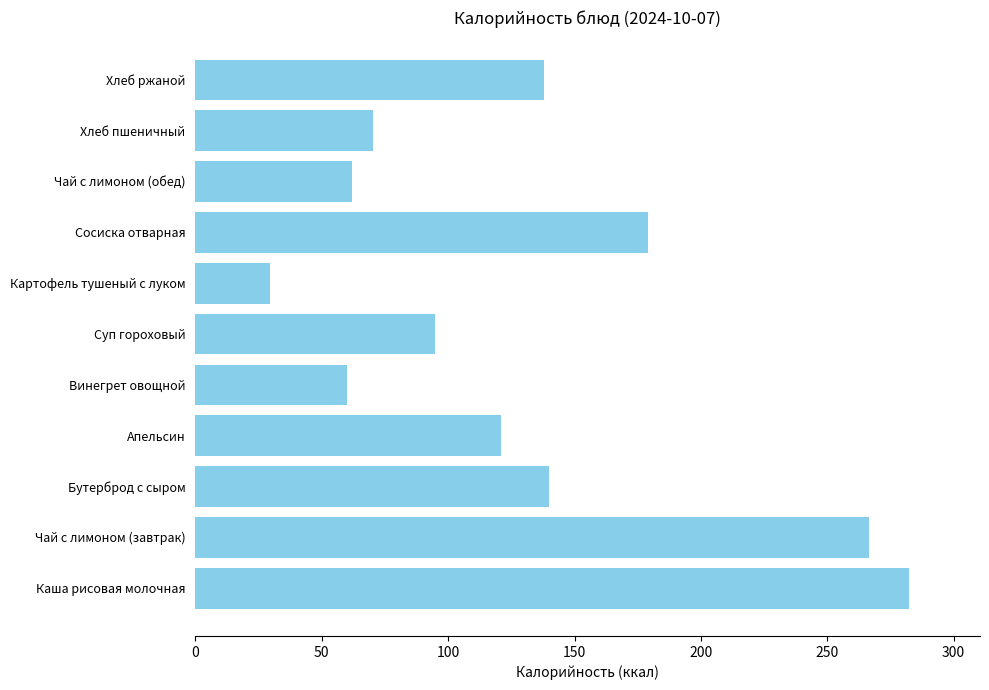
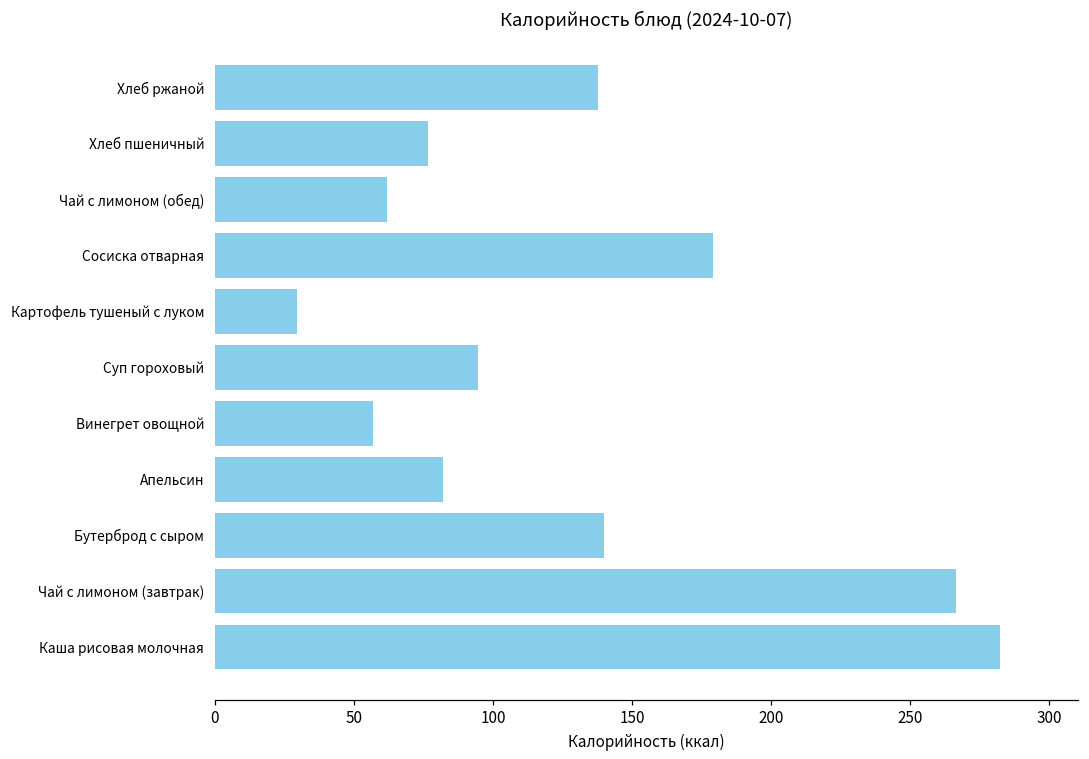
  {
    "Хлеб ржаной": 138,
-   "Хлеб пшеничный": 70,
+   "Хлеб пшеничный": 77,
    "Чай с лимоном (обед)": 62,
    "Сосиска отварная": 179,
    "Картофель тушеный с луком": 29,
    "Суп гороховый": 95,
-   "Винегрет овощной": 60,
-   "Апельсин": 121,
+   "Винегрет овощной": 57,
+   "Апельсин": 82,
    "Бутерброд с сыром": 140,
    "Чай с лимоном (завтрак)": 267,
    "Каша рисовая молочная": 282
  }
